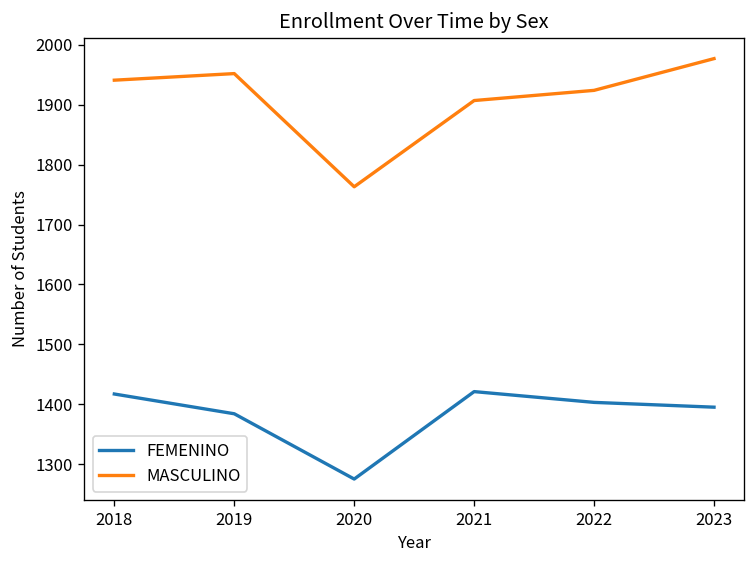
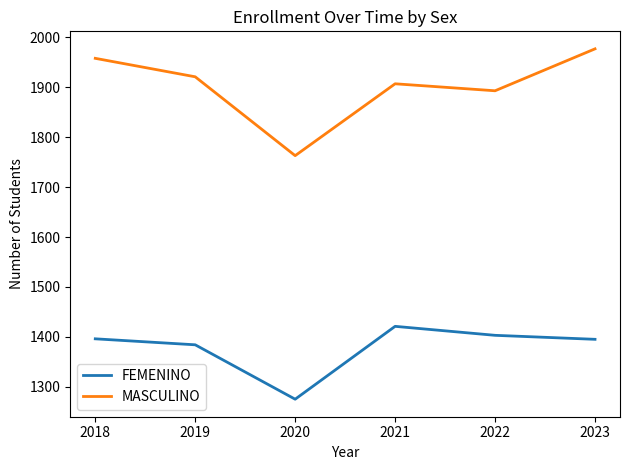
  {
    "FEMENINO": {
-     "2018": 1420,
+     "2018": 1400,
      "2019": 1380,
      "2020": 1280,
      "2021": 1420,
      "2022": 1400,
      "2023": 1400
    },
    "MASCULINO": {
-     "2018": 1940,
-     "2019": 1950,
+     "2018": 1960,
+     "2019": 1920,
      "2020": 1760,
      "2021": 1910,
-     "2022": 1920,
+     "2022": 1890,
      "2023": 1980
    }
  }
